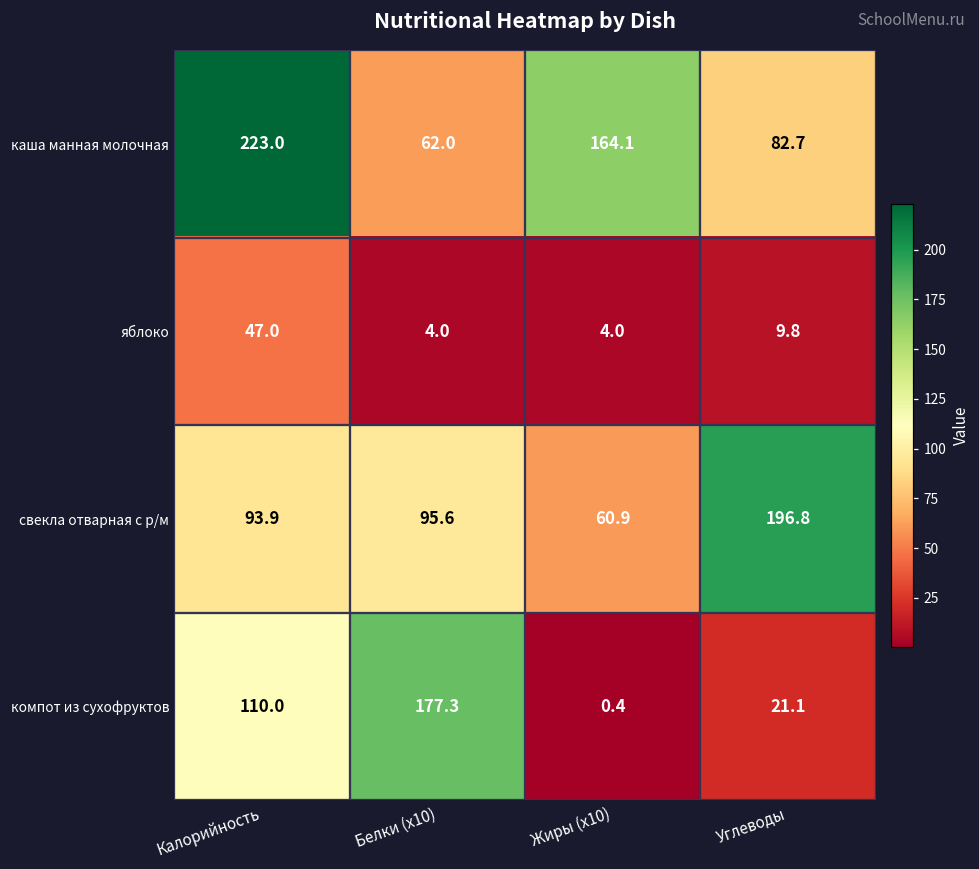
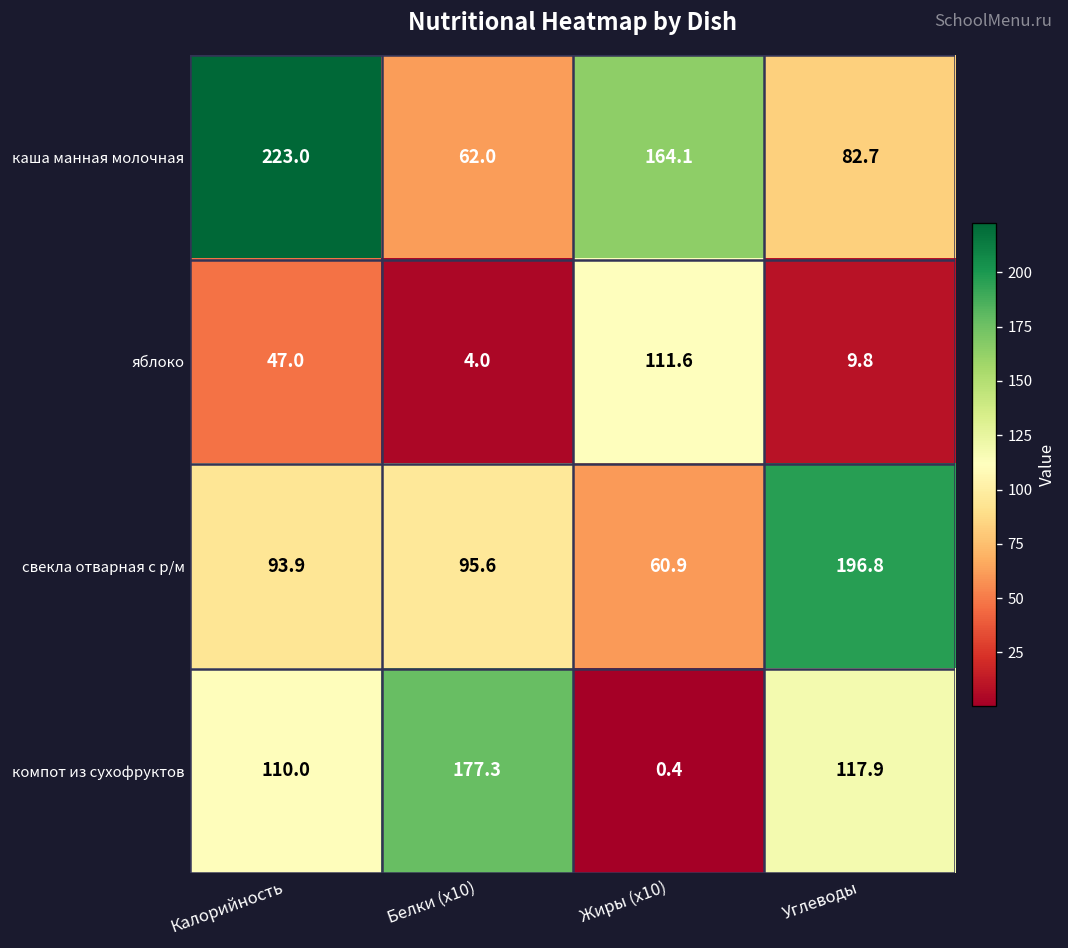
  {
    "каша манная молочная": {
      "Калорийность": 223.0,
      "Белки (x10)": 62.0,
      "Жиры (x10)": 164.1,
      "Углеводы": 82.7
    },
    "яблоко": {
      "Калорийность": 47.0,
      "Белки (x10)": 4.0,
-     "Жиры (x10)": 4.0,
+     "Жиры (x10)": 111.6,
      "Углеводы": 9.8
    },
    "свекла отварная с р/м": {
      "Калорийность": 93.9,
      "Белки (x10)": 95.6,
      "Жиры (x10)": 60.9,
      "Углеводы": 196.8
    },
    "компот из сухофруктов": {
      "Калорийность": 110.0,
      "Белки (x10)": 177.3,
      "Жиры (x10)": 0.4,
-     "Углеводы": 21.1
+     "Углеводы": 117.9
    }
  }
